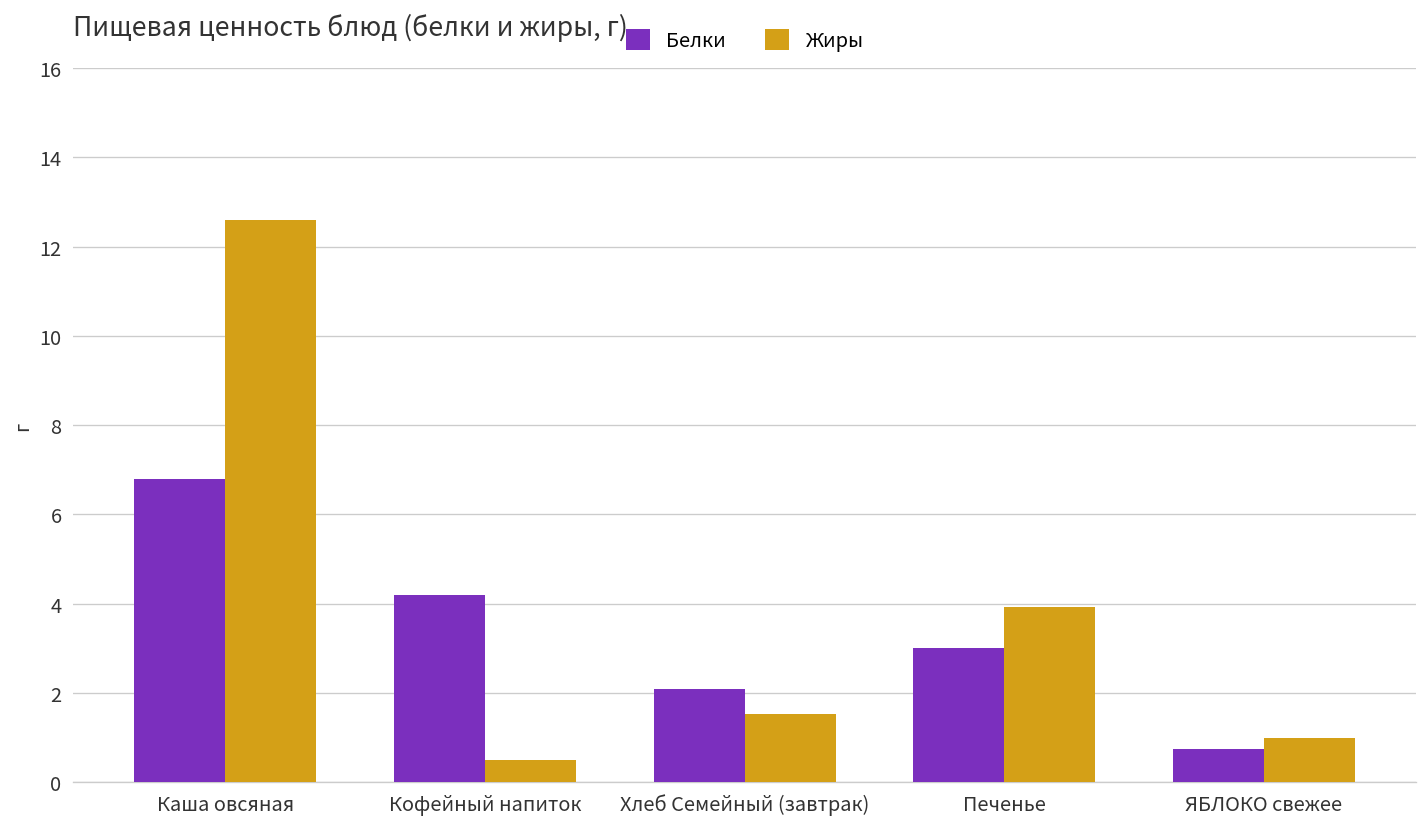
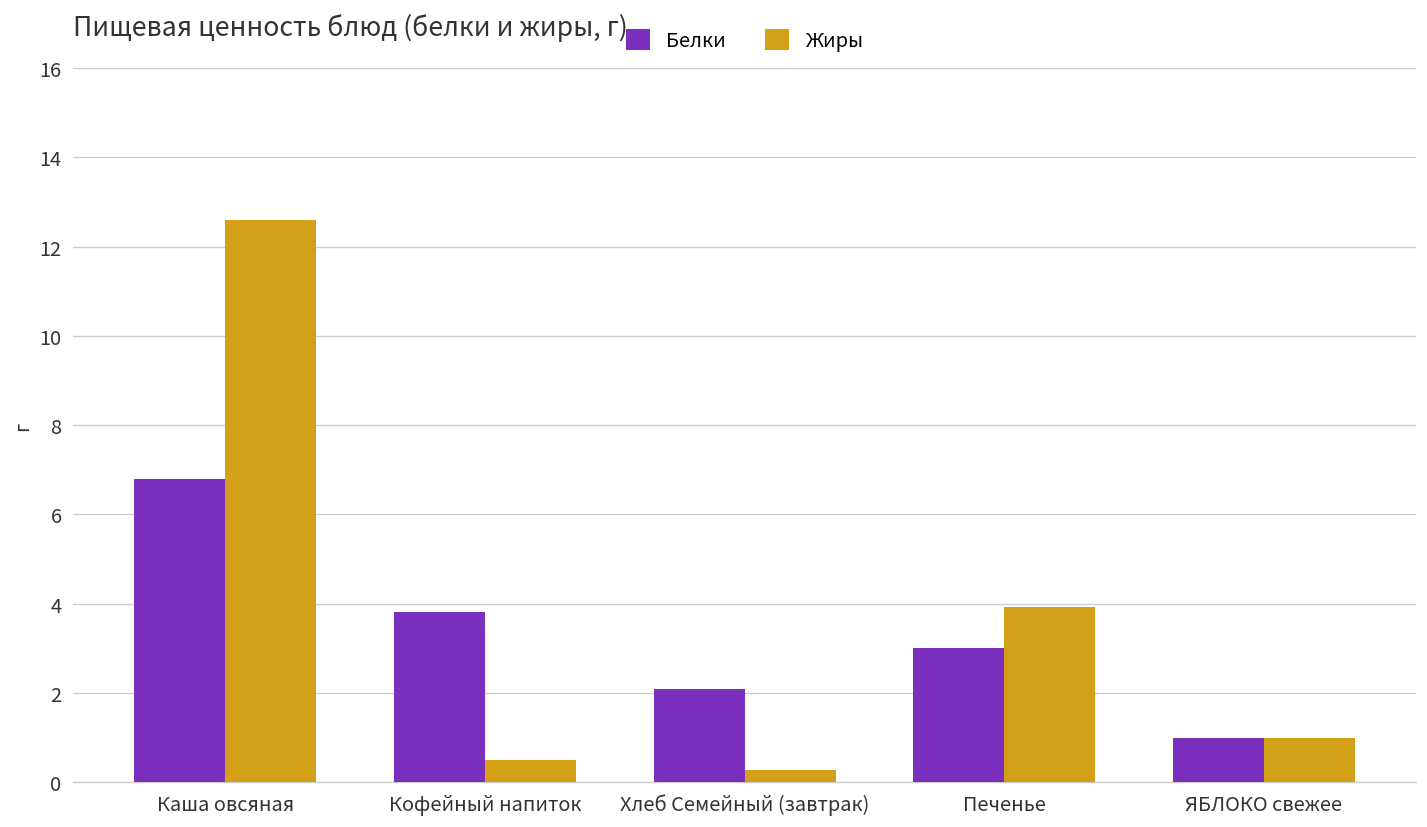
  {
    "Белки": {
      "Каша овсяная": 6.8,
-     "Кофейный напиток": 4.2,
+     "Кофейный напиток": 3.8,
      "Хлеб Семейный (завтрак)": 2.1,
      "Печенье": 3.0,
-     "ЯБЛОКО свежее": 0.7
+     "ЯБЛОКО свежее": 1.0
    },
    "Жиры": {
      "Каша овсяная": 12.6,
      "Кофейный напиток": 0.5,
-     "Хлеб Семейный (завтрак)": 1.5,
+     "Хлеб Семейный (завтрак)": 0.3,
      "Печенье": 3.9,
      "ЯБЛОКО свежее": 1.0
    }
  }
